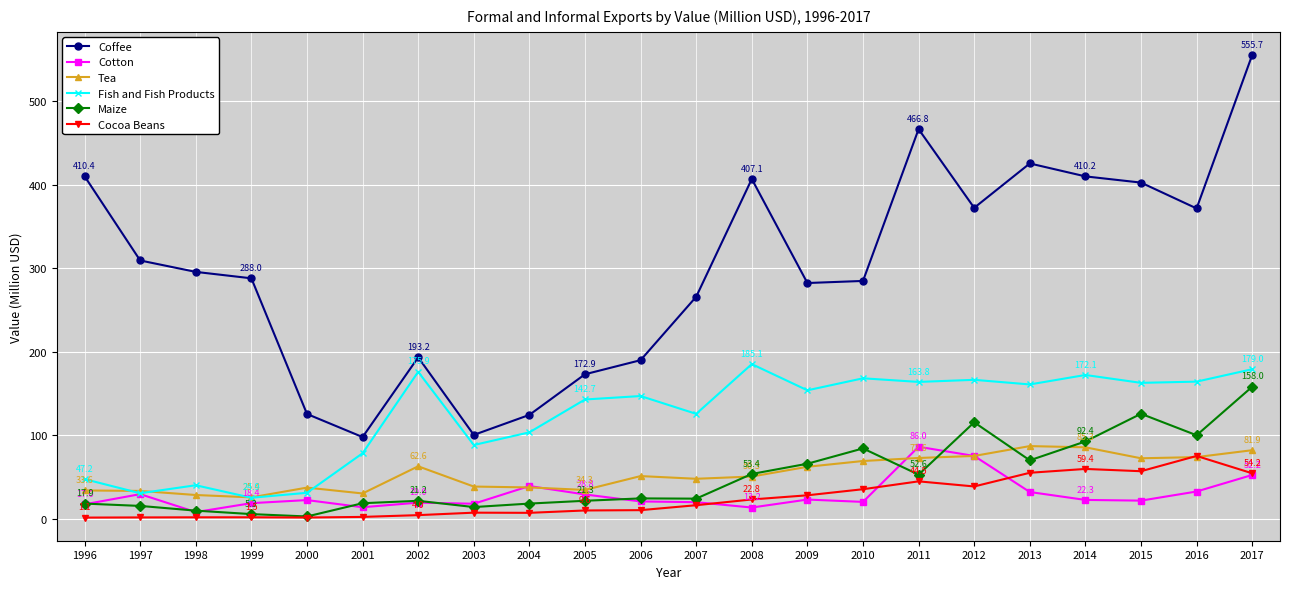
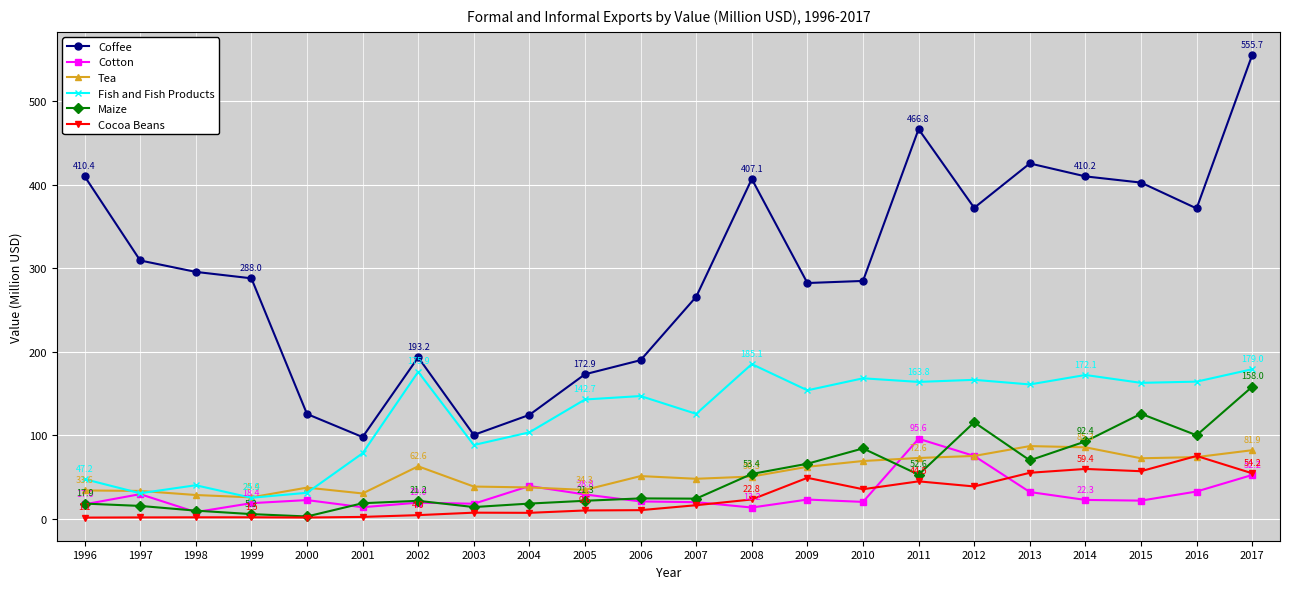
  {
    "Coffee": {
      "1996": 410.4,
      "1999": 288.0,
      "2002": 193.2,
      "2005": 172.9,
      "2008": 407.1,
      "2011": 466.8,
      "2014": 410.2,
      "2017": 555.7
    },
    "Cotton": {
-     "2011": 86.0,
+     "2011": 95.6,
      "2014": 22.3
    },
    "Tea": {
      "2002": 62.6,
      "2017": 81.9
    },
    "Fish and Fish Products": {
      "1996": 47.2,
      "2005": 142.7,
      "2008": 185.1,
      "2011": 163.8,
      "2014": 172.1,
      "2017": 179.0
    },
    "Maize": {
      "2017": 158.0
    },
    "Cocoa Beans": {
      "1997": 0,
      "1998": 0,
      "2001": 0,
      "2003": 10,
      "2004": 10,
      "2006": 10,
      "2007": 20,
-     "2009": 30,
+     "2009": 50,
      "2010": 40,
      "2012": 40,
      "2013": 50,
      "2015": 60
    }
  }
